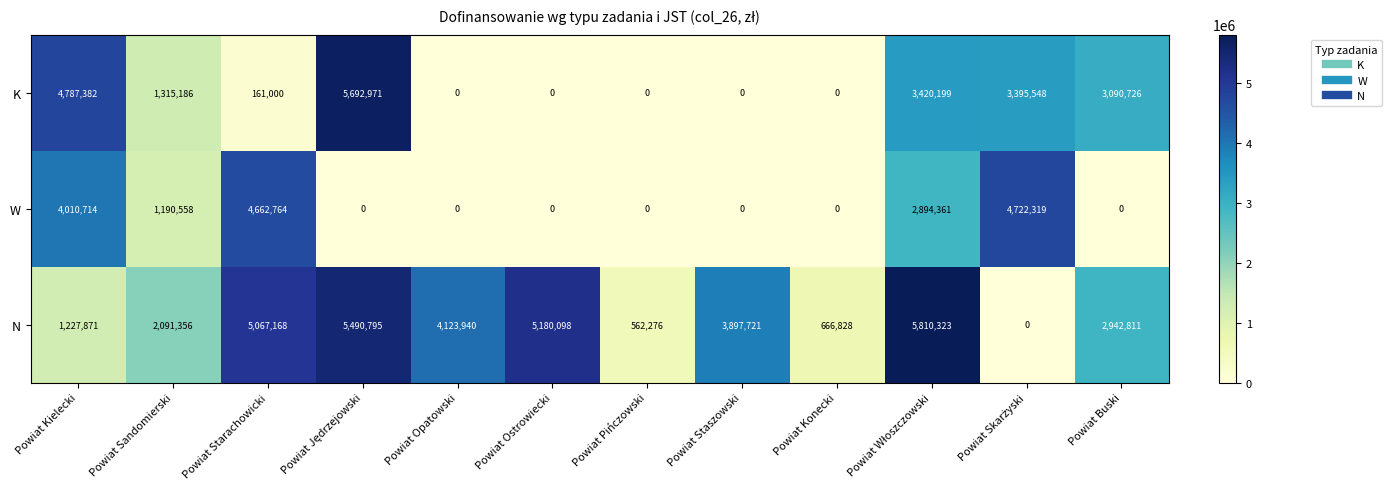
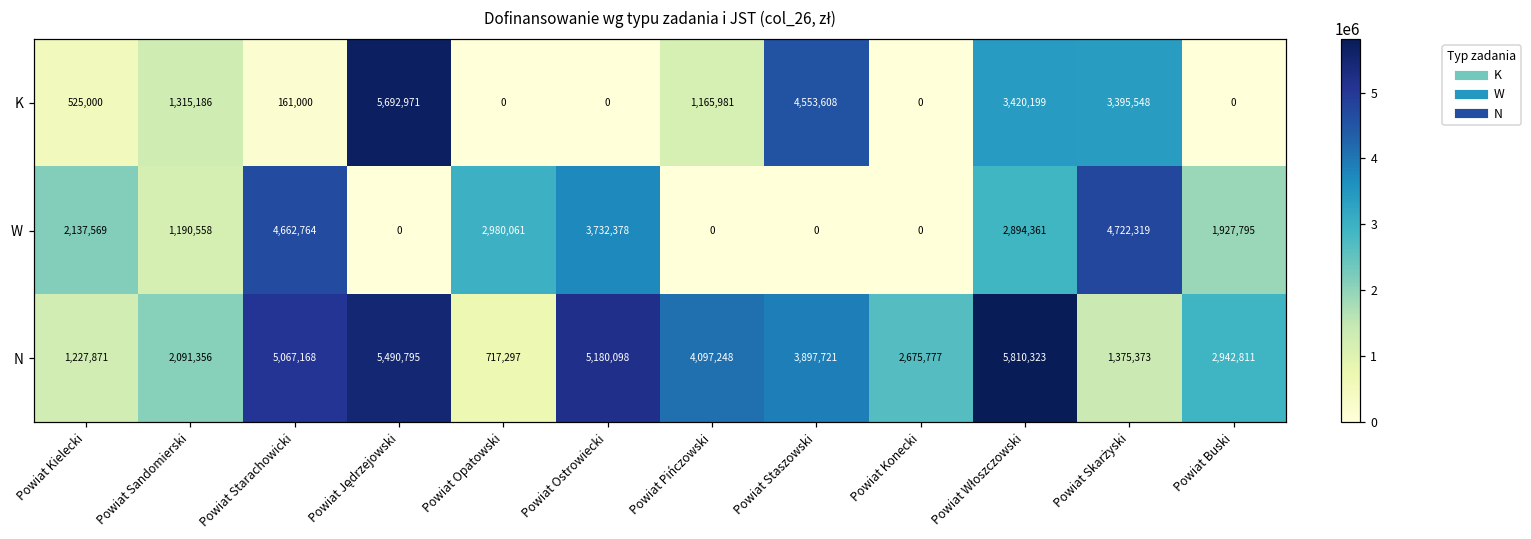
  {
    "K": {
-     "Powiat Kielecki": "4,787,382",
+     "Powiat Kielecki": "525,000",
      "Powiat Sandomierski": "1,315,186",
      "Powiat Starachowicki": "161,000",
      "Powiat Jędrzejowski": "5,692,971",
      "Powiat Opatowski": "0",
      "Powiat Ostrowiecki": "0",
-     "Powiat Pińczowski": "0",
-     "Powiat Staszowski": "0",
+     "Powiat Pińczowski": "1,165,981",
+     "Powiat Staszowski": "4,553,608",
      "Powiat Konecki": "0",
      "Powiat Włoszczowski": "3,420,199",
      "Powiat Skarżyski": "3,395,548",
-     "Powiat Buski": "3,090,726"
+     "Powiat Buski": "0"
    },
    "W": {
-     "Powiat Kielecki": "4,010,714",
+     "Powiat Kielecki": "2,137,569",
      "Powiat Sandomierski": "1,190,558",
      "Powiat Starachowicki": "4,662,764",
      "Powiat Jędrzejowski": "0",
-     "Powiat Opatowski": "0",
-     "Powiat Ostrowiecki": "0",
+     "Powiat Opatowski": "2,980,061",
+     "Powiat Ostrowiecki": "3,732,378",
      "Powiat Pińczowski": "0",
      "Powiat Staszowski": "0",
      "Powiat Konecki": "0",
      "Powiat Włoszczowski": "2,894,361",
      "Powiat Skarżyski": "4,722,319",
-     "Powiat Buski": "0"
+     "Powiat Buski": "1,927,795"
    },
    "N": {
      "Powiat Kielecki": "1,227,871",
      "Powiat Sandomierski": "2,091,356",
      "Powiat Starachowicki": "5,067,168",
      "Powiat Jędrzejowski": "5,490,795",
-     "Powiat Opatowski": "4,123,940",
+     "Powiat Opatowski": "717,297",
      "Powiat Ostrowiecki": "5,180,098",
-     "Powiat Pińczowski": "562,276",
+     "Powiat Pińczowski": "4,097,248",
      "Powiat Staszowski": "3,897,721",
-     "Powiat Konecki": "666,828",
+     "Powiat Konecki": "2,675,777",
      "Powiat Włoszczowski": "5,810,323",
-     "Powiat Skarżyski": "0",
+     "Powiat Skarżyski": "1,375,373",
      "Powiat Buski": "2,942,811"
    }
  }
